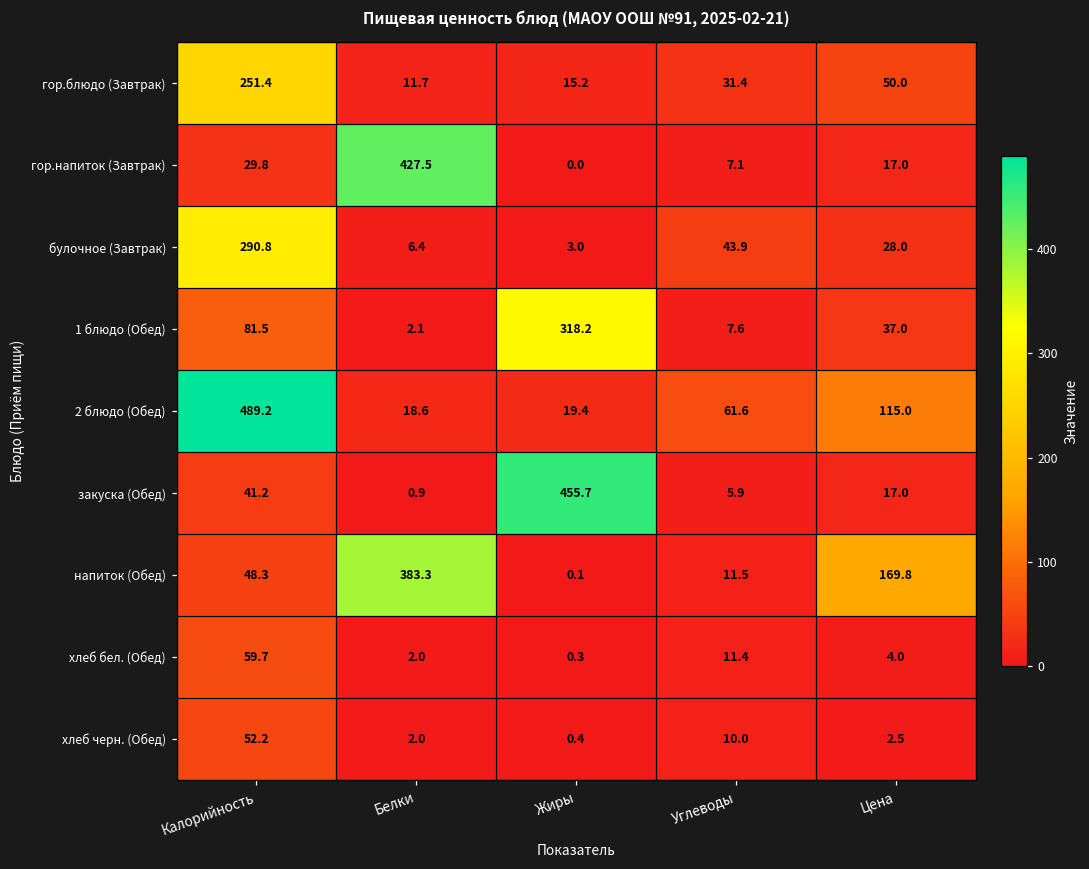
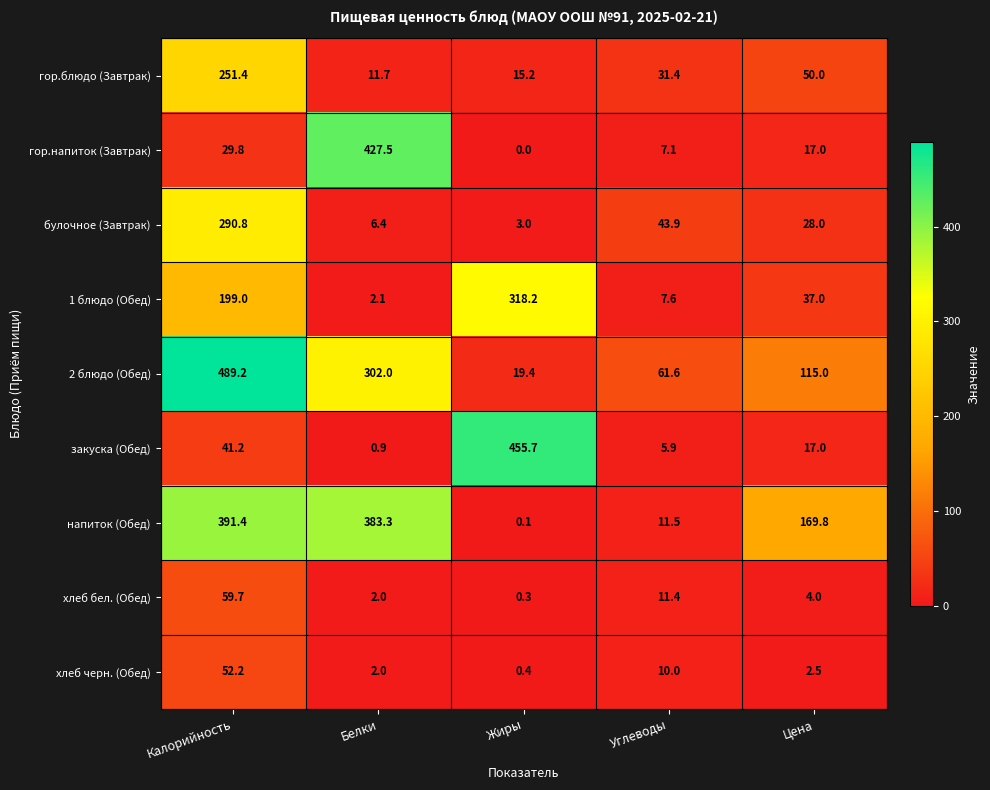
  {
    "гор.блюдо (Завтрак)": {
      "Калорийность": 251.4,
      "Белки": 11.7,
      "Жиры": 15.2,
      "Углеводы": 31.4,
      "Цена": 50.0
    },
    "гор.напиток (Завтрак)": {
      "Калорийность": 29.8,
      "Белки": 427.5,
      "Жиры": 0.0,
      "Углеводы": 7.1,
      "Цена": 17.0
    },
    "булочное (Завтрак)": {
      "Калорийность": 290.8,
      "Белки": 6.4,
      "Жиры": 3.0,
      "Углеводы": 43.9,
      "Цена": 28.0
    },
    "1 блюдо (Обед)": {
-     "Калорийность": 81.5,
+     "Калорийность": 199.0,
      "Белки": 2.1,
      "Жиры": 318.2,
      "Углеводы": 7.6,
      "Цена": 37.0
    },
    "2 блюдо (Обед)": {
      "Калорийность": 489.2,
-     "Белки": 18.6,
+     "Белки": 302.0,
      "Жиры": 19.4,
      "Углеводы": 61.6,
      "Цена": 115.0
    },
    "закуска (Обед)": {
      "Калорийность": 41.2,
      "Белки": 0.9,
      "Жиры": 455.7,
      "Углеводы": 5.9,
      "Цена": 17.0
    },
    "напиток (Обед)": {
-     "Калорийность": 48.3,
+     "Калорийность": 391.4,
      "Белки": 383.3,
      "Жиры": 0.1,
      "Углеводы": 11.5,
      "Цена": 169.8
    },
    "хлеб бел. (Обед)": {
      "Калорийность": 59.7,
      "Белки": 2.0,
      "Жиры": 0.3,
      "Углеводы": 11.4,
      "Цена": 4.0
    },
    "хлеб черн. (Обед)": {
      "Калорийность": 52.2,
      "Белки": 2.0,
      "Жиры": 0.4,
      "Углеводы": 10.0,
      "Цена": 2.5
    }
  }
